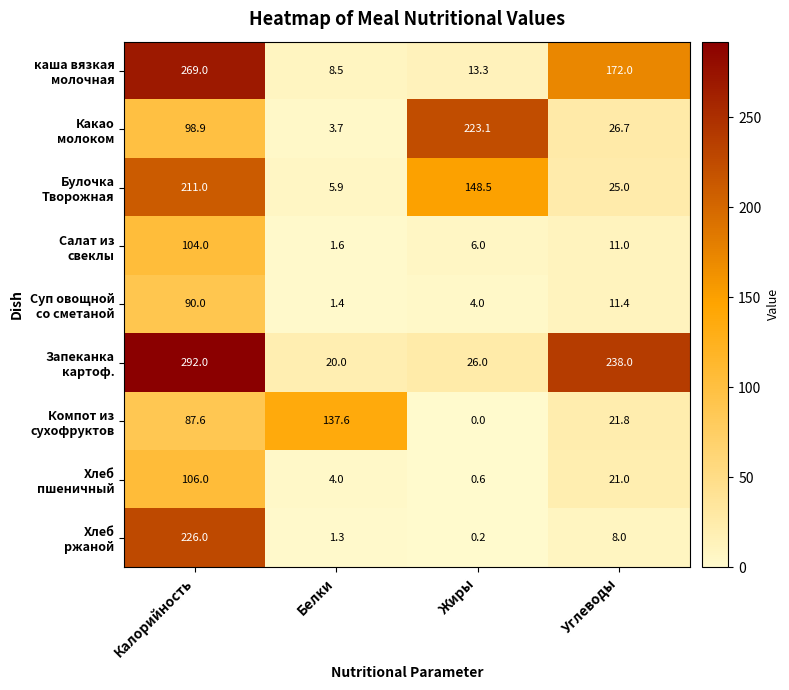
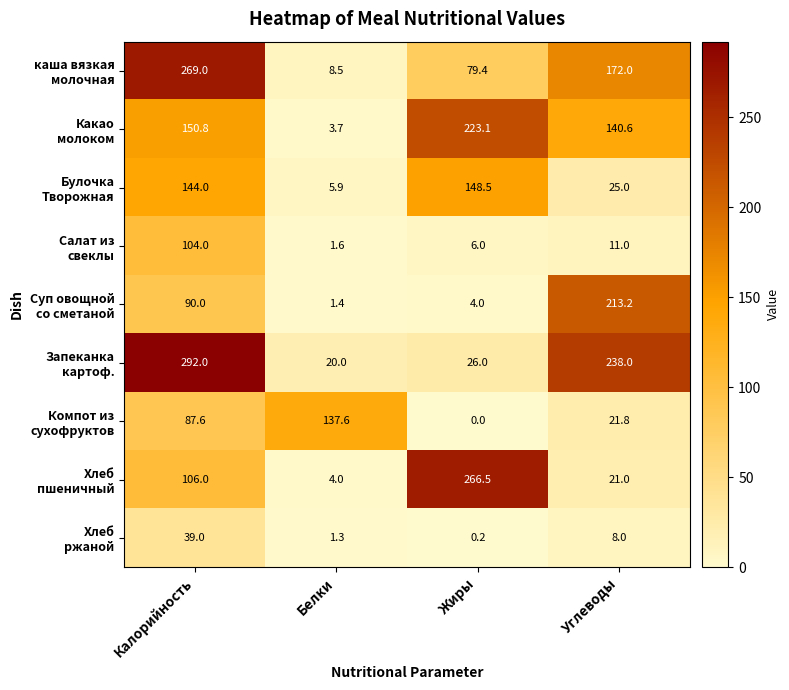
  {
    "каша вязкая молочная": {
      "Калорийность": 269.0,
      "Белки": 8.5,
-     "Жиры": 13.3,
+     "Жиры": 79.4,
      "Углеводы": 172.0
    },
    "Какао молоком": {
-     "Калорийность": 98.9,
+     "Калорийность": 150.8,
      "Белки": 3.7,
      "Жиры": 223.1,
-     "Углеводы": 26.7
+     "Углеводы": 140.6
    },
    "Булочка Творожная": {
-     "Калорийность": 211.0,
+     "Калорийность": 144.0,
      "Белки": 5.9,
      "Жиры": 148.5,
      "Углеводы": 25.0
    },
    "Салат из свеклы": {
      "Калорийность": 104.0,
      "Белки": 1.6,
      "Жиры": 6.0,
      "Углеводы": 11.0
    },
    "Суп овощной со сметаной": {
      "Калорийность": 90.0,
      "Белки": 1.4,
      "Жиры": 4.0,
-     "Углеводы": 11.4
+     "Углеводы": 213.2
    },
    "Запеканка картоф.": {
      "Калорийность": 292.0,
      "Белки": 20.0,
      "Жиры": 26.0,
      "Углеводы": 238.0
    },
    "Компот из сухофруктов": {
      "Калорийность": 87.6,
      "Белки": 137.6,
      "Жиры": 0.0,
      "Углеводы": 21.8
    },
    "Хлеб пшеничный": {
      "Калорийность": 106.0,
      "Белки": 4.0,
-     "Жиры": 0.6,
+     "Жиры": 266.5,
      "Углеводы": 21.0
    },
    "Хлеб ржаной": {
-     "Калорийность": 226.0,
+     "Калорийность": 39.0,
      "Белки": 1.3,
      "Жиры": 0.2,
      "Углеводы": 8.0
    }
  }
